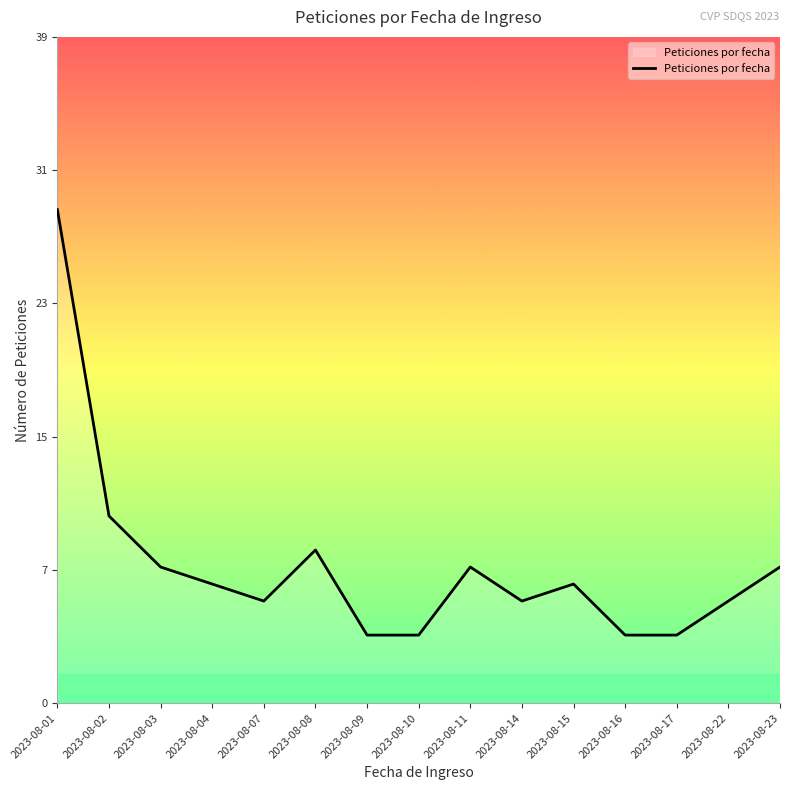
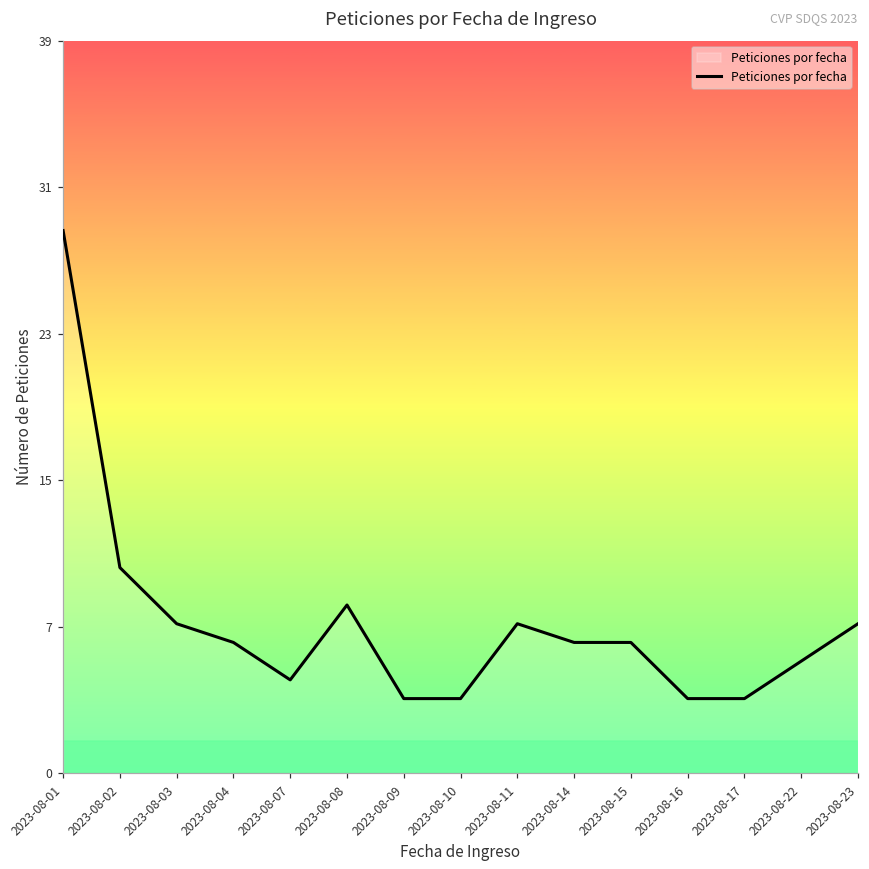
  {
    "2023-08-01": 29,
    "2023-08-02": 11,
    "2023-08-03": 8,
    "2023-08-04": 7,
-   "2023-08-07": 6,
+   "2023-08-07": 5,
    "2023-08-08": 9,
    "2023-08-09": 4,
    "2023-08-10": 4,
    "2023-08-11": 8,
-   "2023-08-14": 6,
+   "2023-08-14": 7,
    "2023-08-15": 7,
    "2023-08-16": 4,
    "2023-08-17": 4,
    "2023-08-22": 6,
    "2023-08-23": 8
  }
